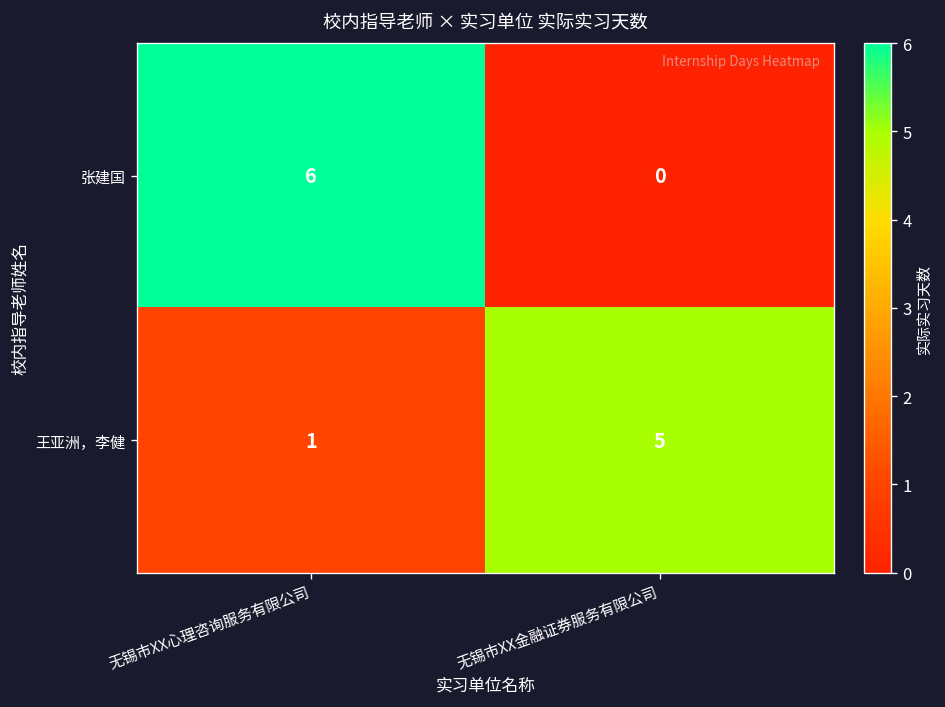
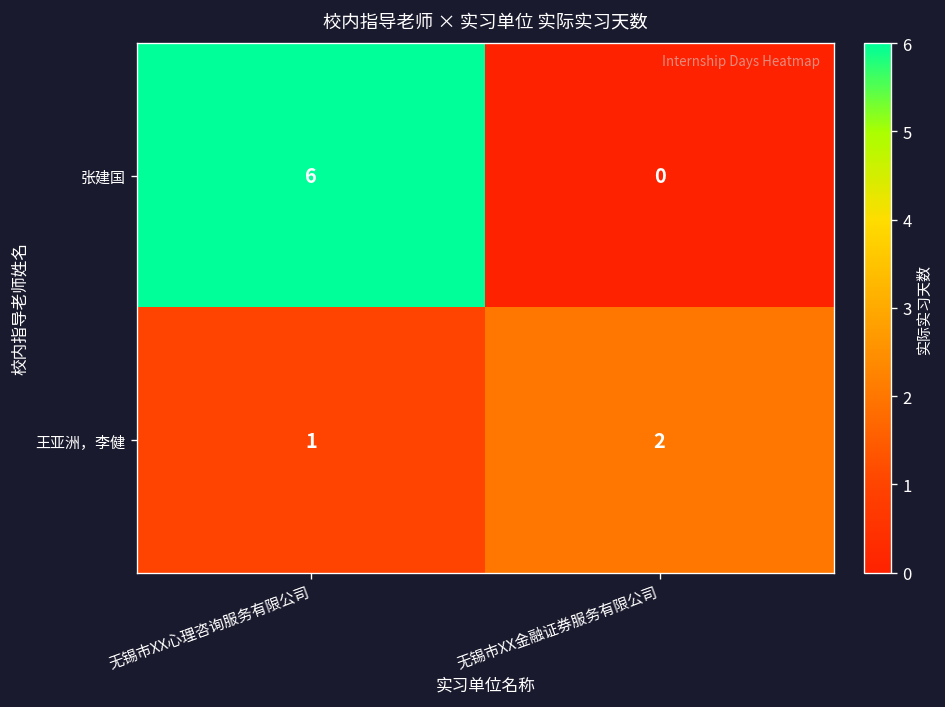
  {
    "张建国": {
      "无锡市XX心理咨询服务有限公司": 6
    },
    "王亚洲，李健": {
      "无锡市XX心理咨询服务有限公司": 1,
-     "无锡市XX金融证券服务有限公司": 5
+     "无锡市XX金融证券服务有限公司": 2
    }
  }
